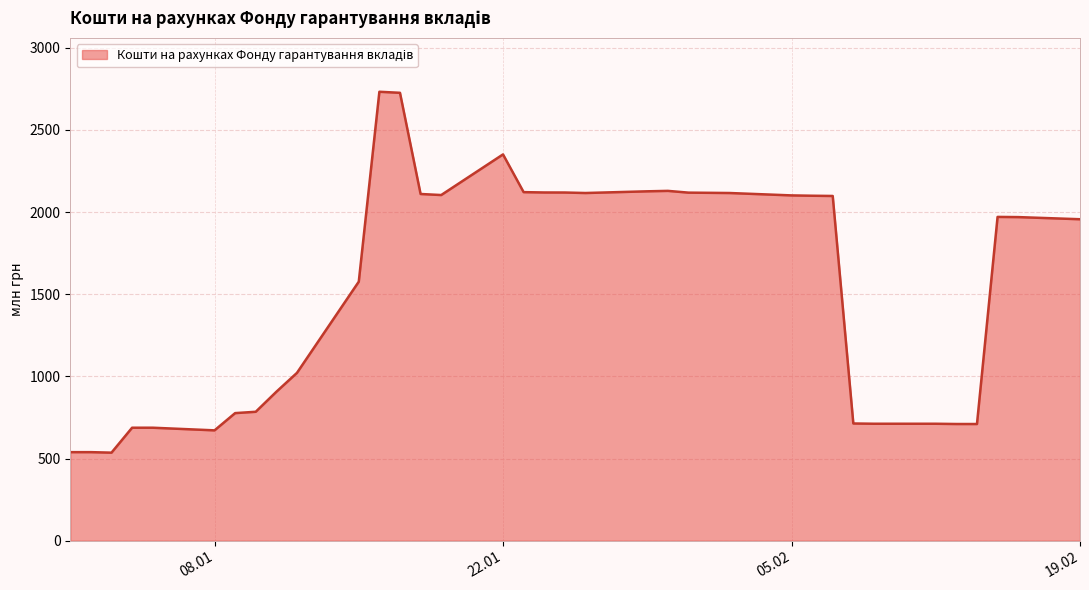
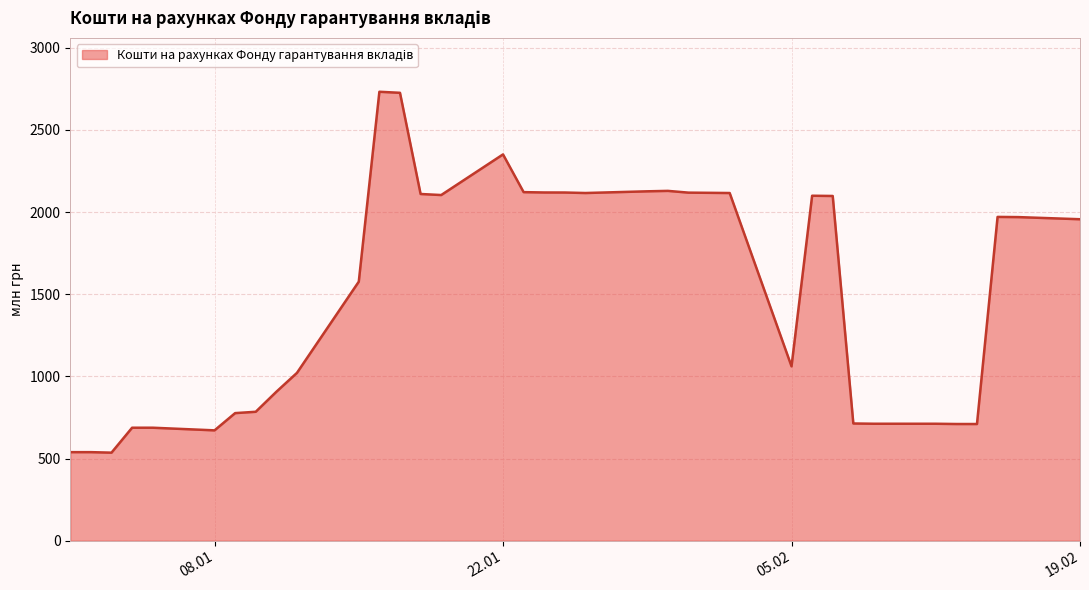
  {
    "08.01": 670,
    "22.01": 2350,
-   "05.02": 2100,
+   "05.02": 1060,
    "19.02": 1960
  }
